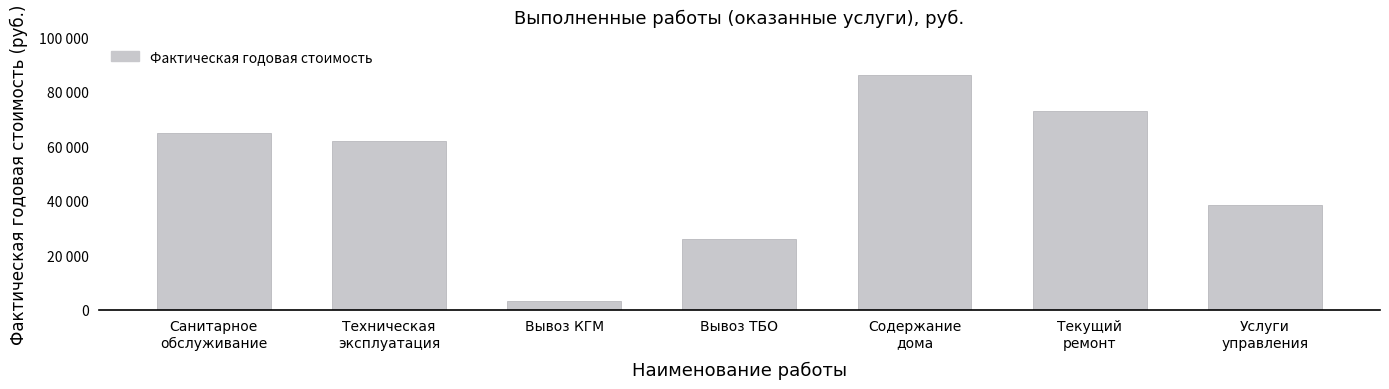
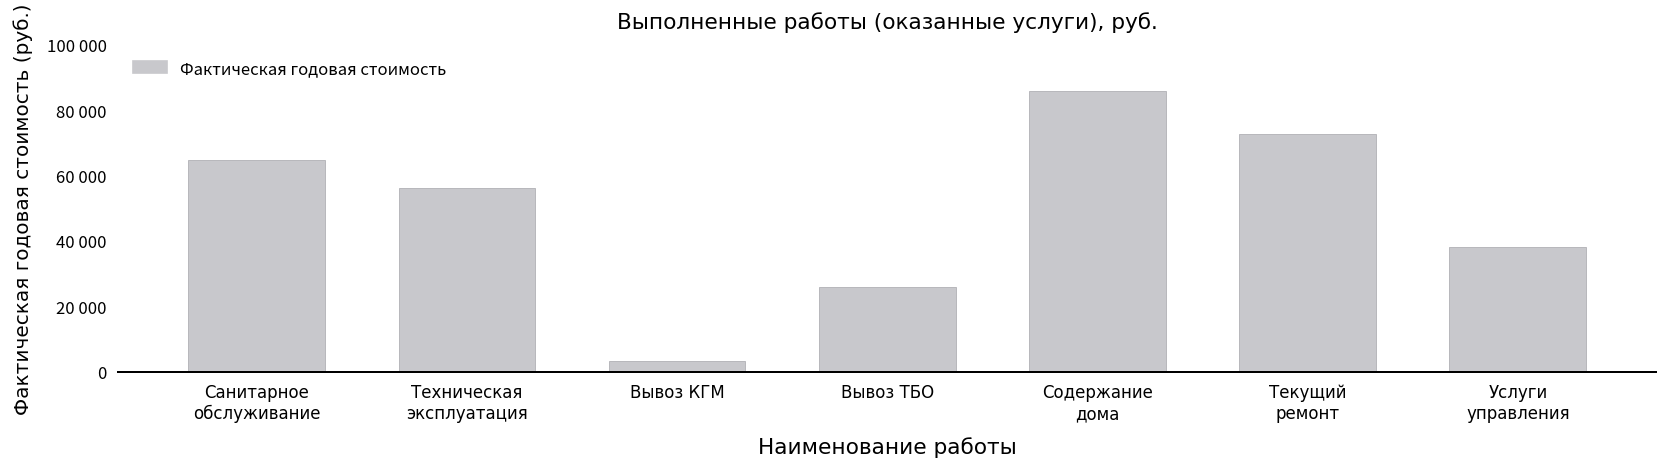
  {
    "Санитарное обслуживание": 65000,
-   "Техническая эксплуатация": 62000,
+   "Техническая эксплуатация": 56000,
    "Вывоз КГМ": 3000,
    "Вывоз ТБО": 26000,
    "Содержание дома": 86000,
    "Текущий ремонт": 73000,
    "Услуги управления": 38000
  }
